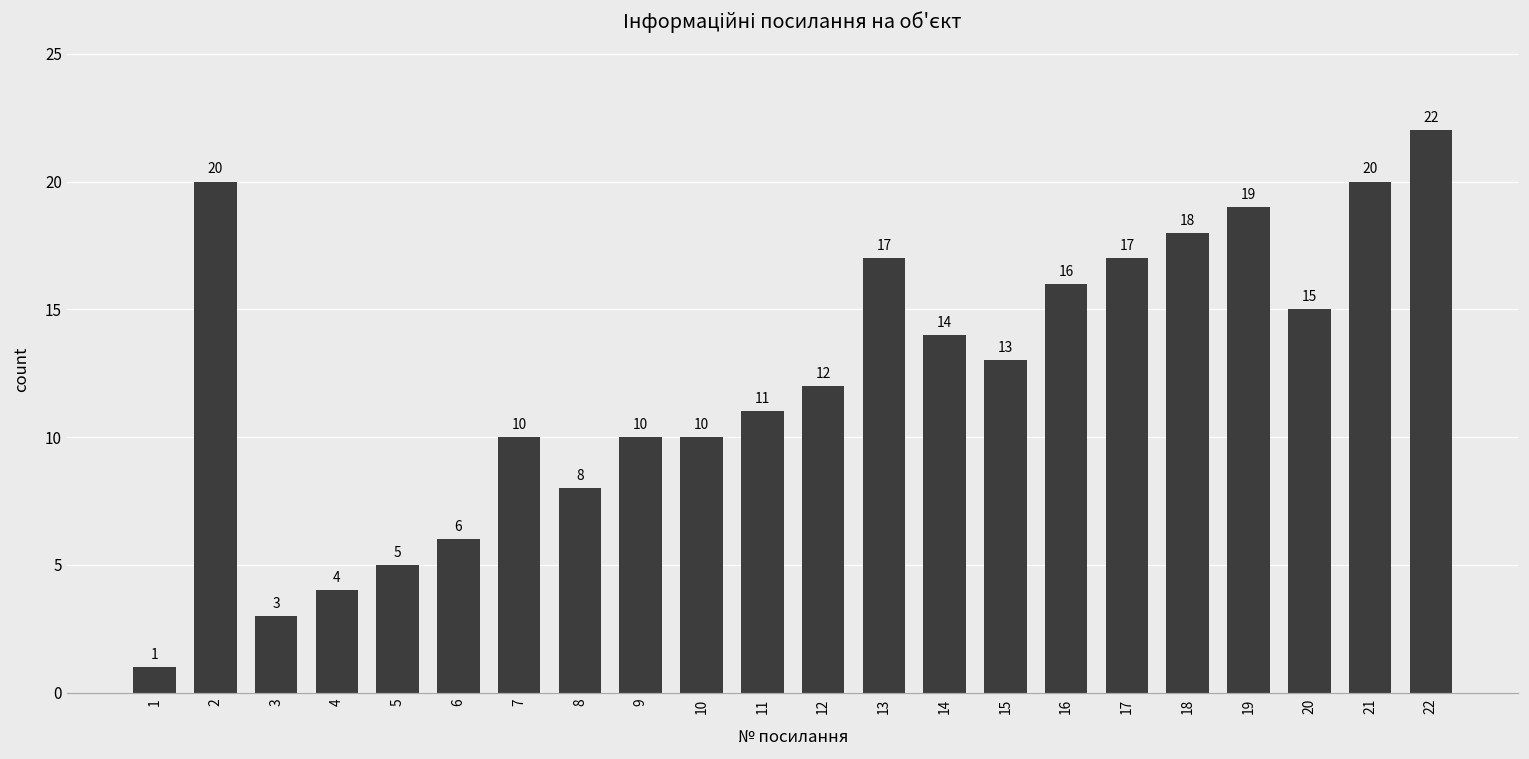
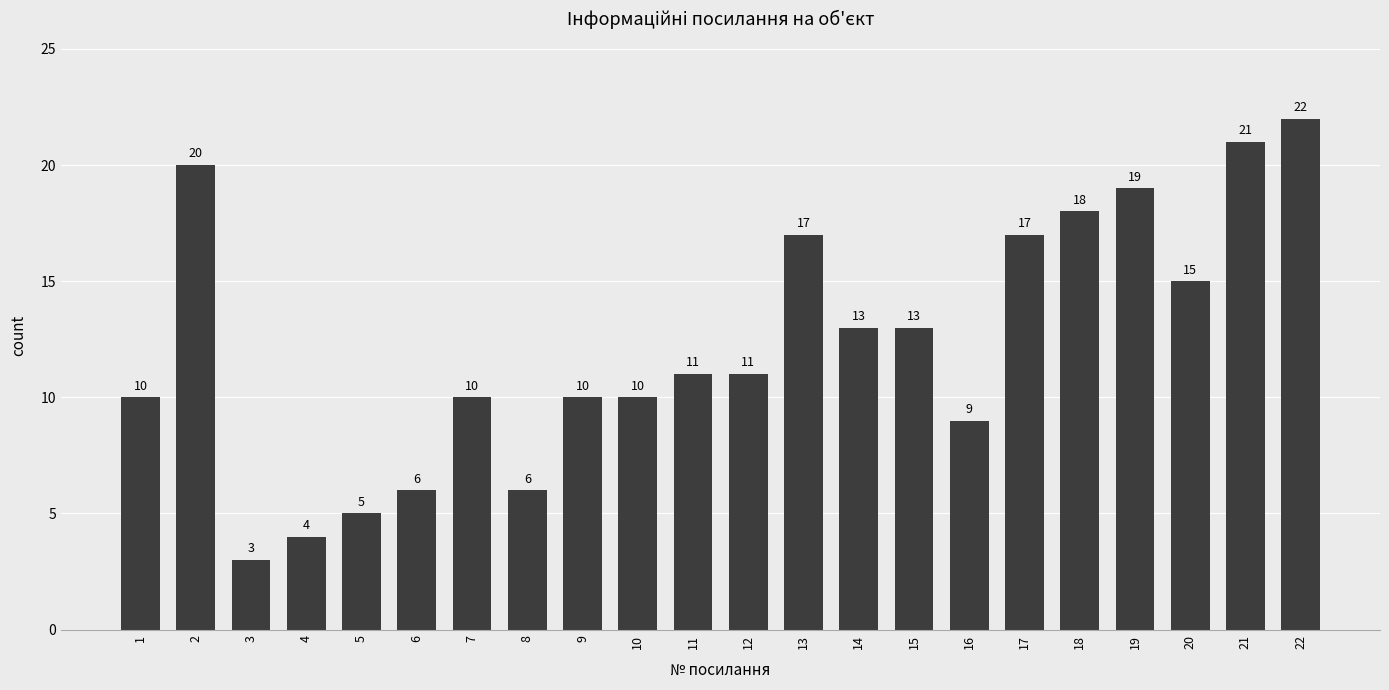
  {
-   "1": 1,
+   "1": 10,
    "2": 20,
    "3": 3,
    "4": 4,
    "5": 5,
    "6": 6,
    "7": 10,
-   "8": 8,
+   "8": 6,
    "9": 10,
    "10": 10,
    "11": 11,
-   "12": 12,
+   "12": 11,
    "13": 17,
-   "14": 14,
+   "14": 13,
    "15": 13,
-   "16": 16,
+   "16": 9,
    "17": 17,
    "18": 18,
    "19": 19,
    "20": 15,
-   "21": 20,
+   "21": 21,
    "22": 22
  }
